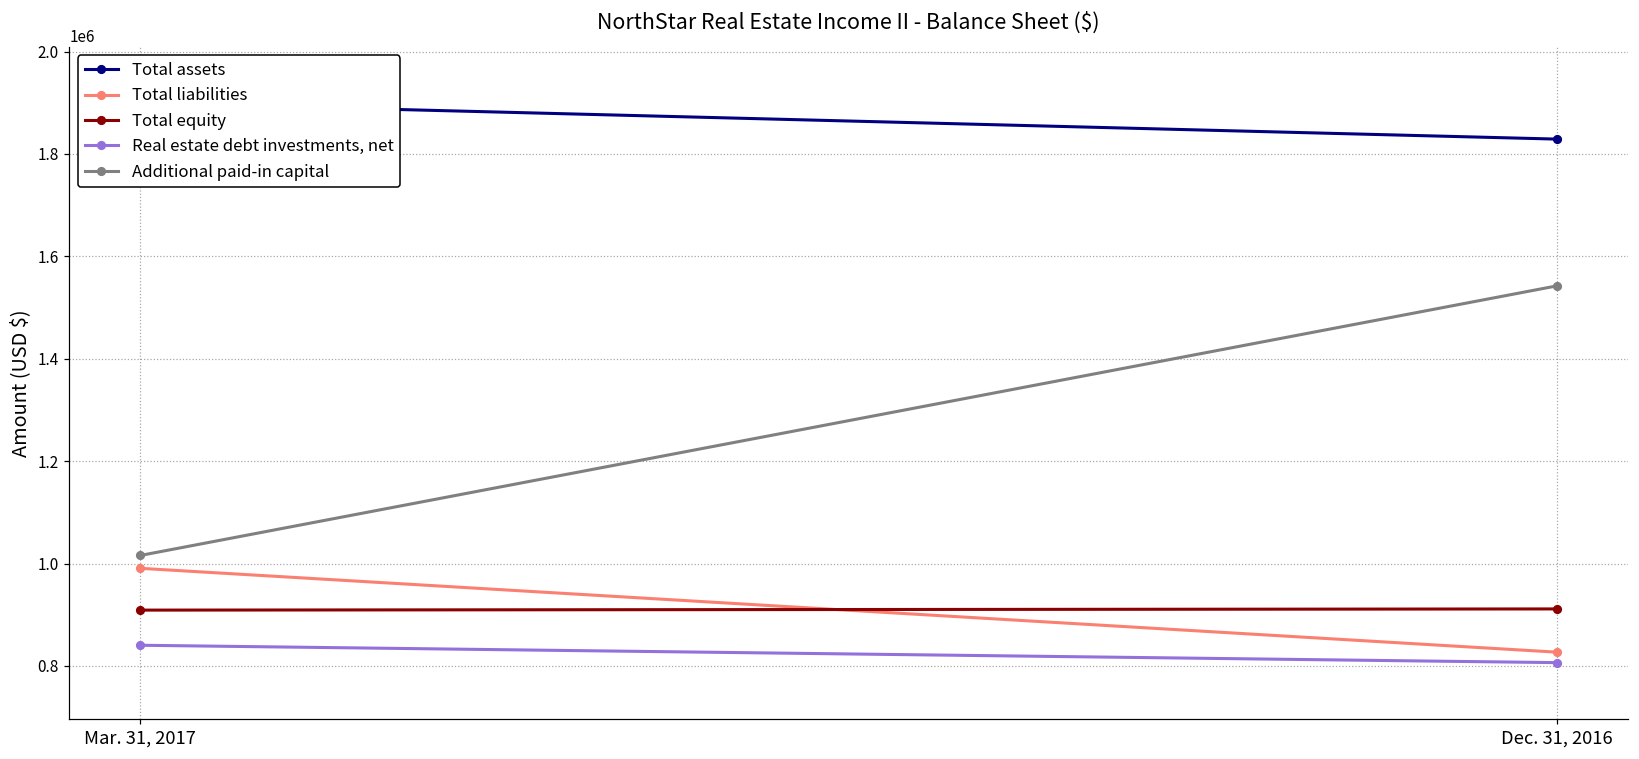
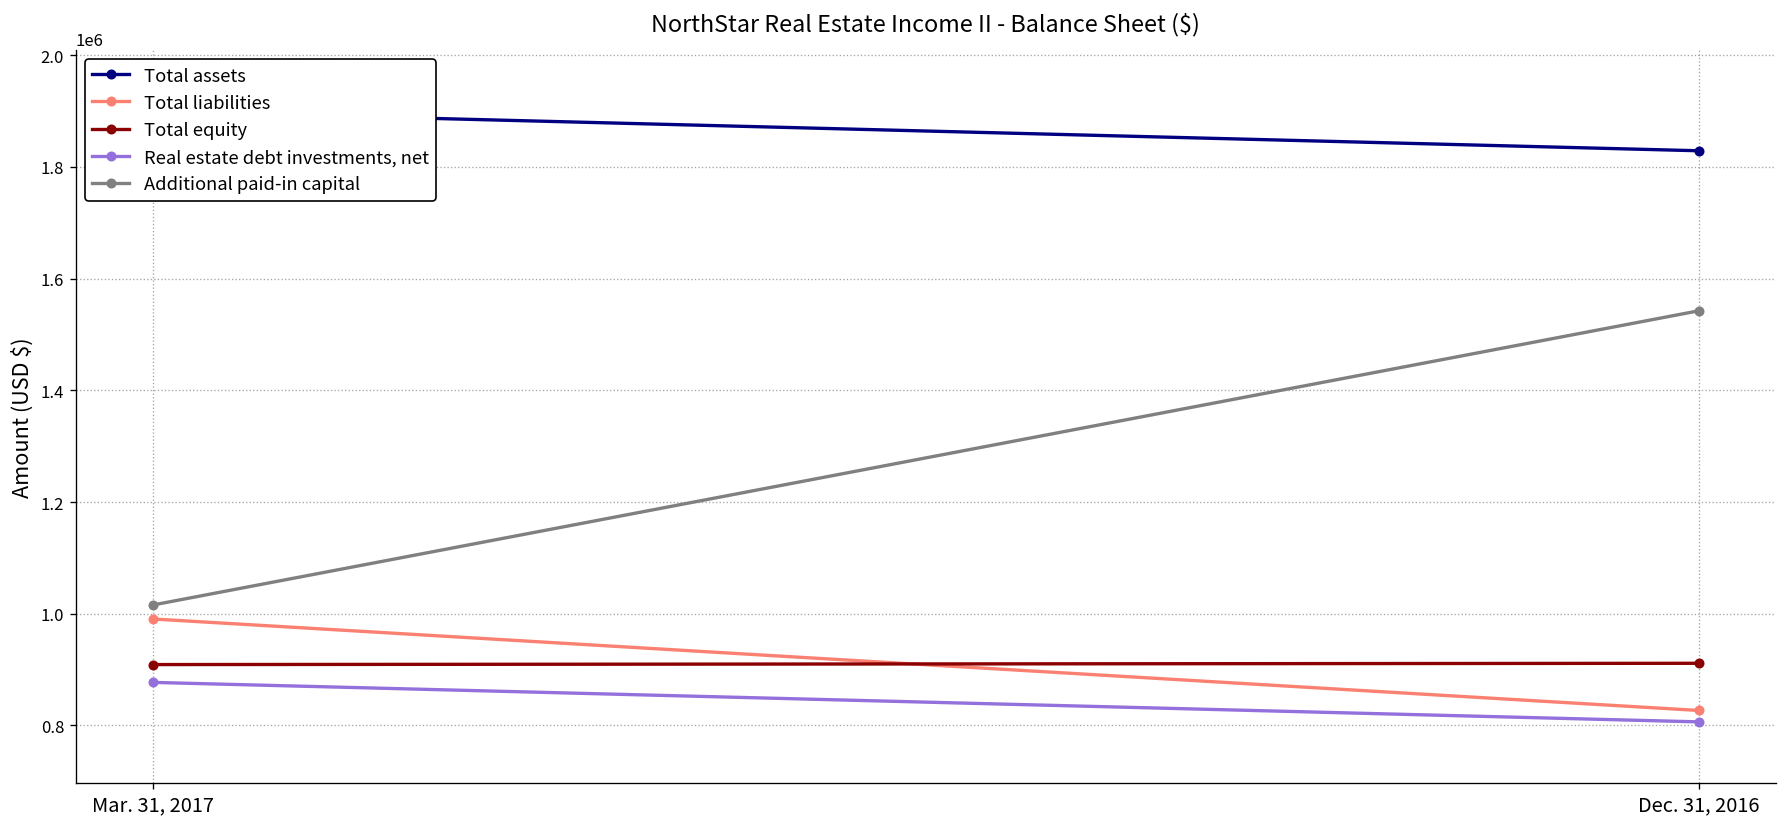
  {
    "Total assets": {
      "Dec. 31, 2016": 1830000
    },
    "Total liabilities": {
      "Mar. 31, 2017": 990000,
      "Dec. 31, 2016": 830000
    },
    "Total equity": {
      "Mar. 31, 2017": 910000,
      "Dec. 31, 2016": 910000
    },
    "Real estate debt investments, net": {
-     "Mar. 31, 2017": 840000,
+     "Mar. 31, 2017": 880000,
      "Dec. 31, 2016": 810000
    },
    "Additional paid-in capital": {
      "Mar. 31, 2017": 1020000,
      "Dec. 31, 2016": 1540000
    }
  }
